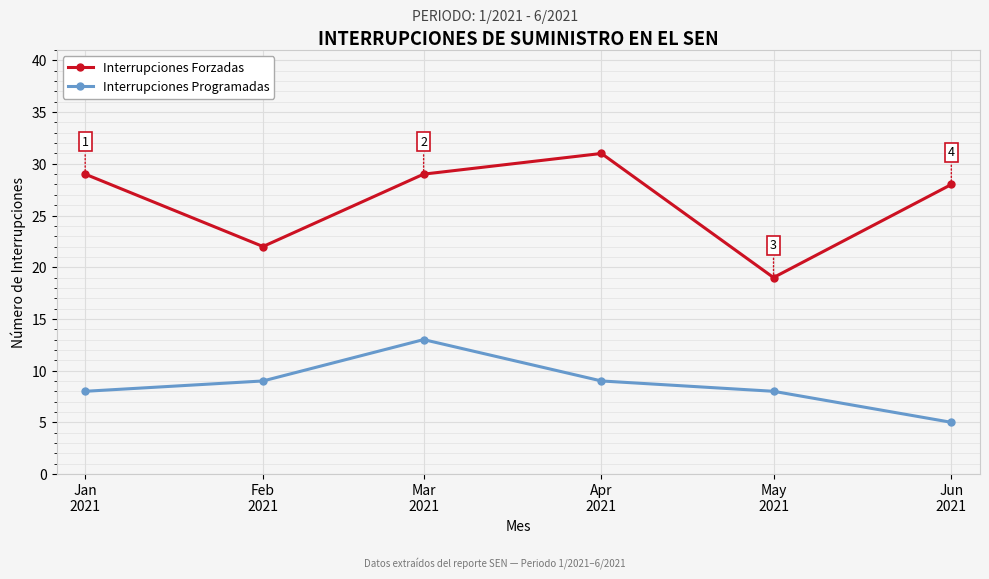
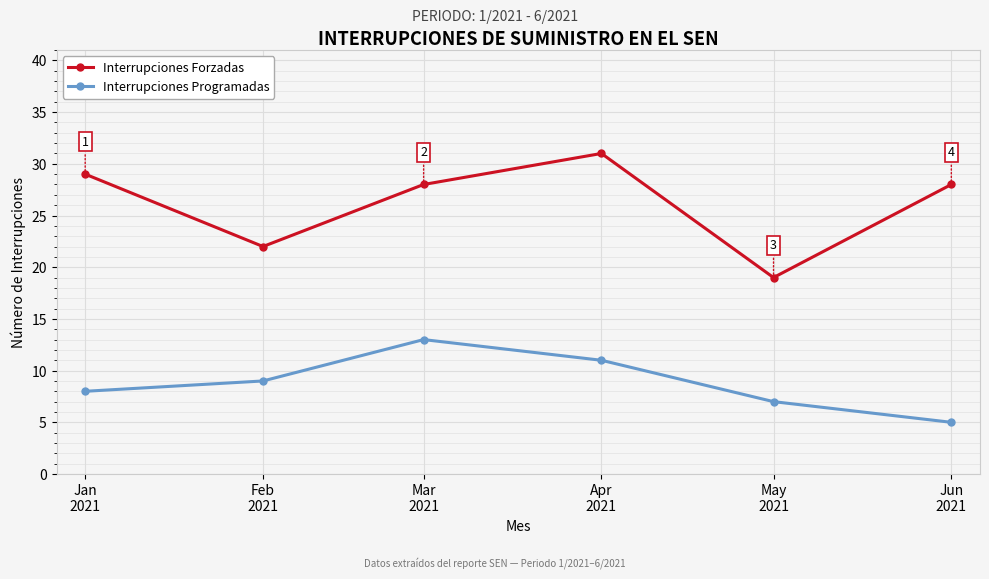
  {
    "Interrupciones Forzadas": {
      "Feb 2021": 22,
-     "Mar 2021": 29,
+     "Mar 2021": 28,
      "Apr 2021": 31
    },
    "Interrupciones Programadas": {
      "Jan 2021": 8,
      "Feb 2021": 9,
      "Mar 2021": 13,
-     "Apr 2021": 9,
-     "May 2021": 8,
+     "Apr 2021": 11,
+     "May 2021": 7,
      "Jun 2021": 5
    }
  }
